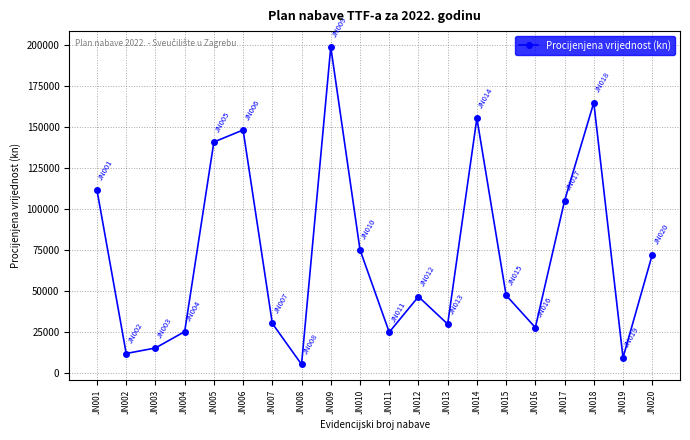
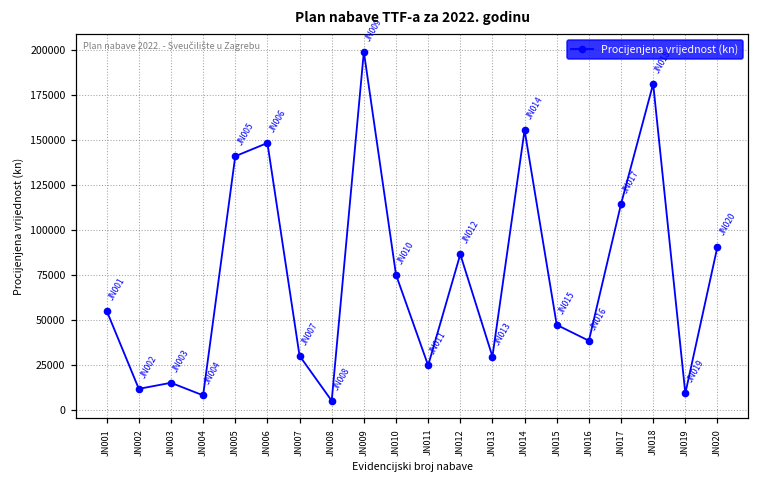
  {
-   "JN001": 112000,
+   "JN001": 55000,
    "JN002": 12000,
    "JN003": 15000,
-   "JN004": 25000,
+   "JN004": 8000,
    "JN005": 141000,
    "JN006": 148000,
    "JN007": 30000,
    "JN008": 5000,
    "JN009": 199000,
    "JN010": 75000,
    "JN011": 25000,
-   "JN012": 46000,
+   "JN012": 86000,
    "JN013": 30000,
    "JN014": 155000,
    "JN015": 47000,
-   "JN016": 28000,
-   "JN017": 105000,
-   "JN018": 165000,
+   "JN016": 38000,
+   "JN017": 114000,
+   "JN018": 181000,
    "JN019": 9000,
-   "JN020": 72000
+   "JN020": 91000
  }
